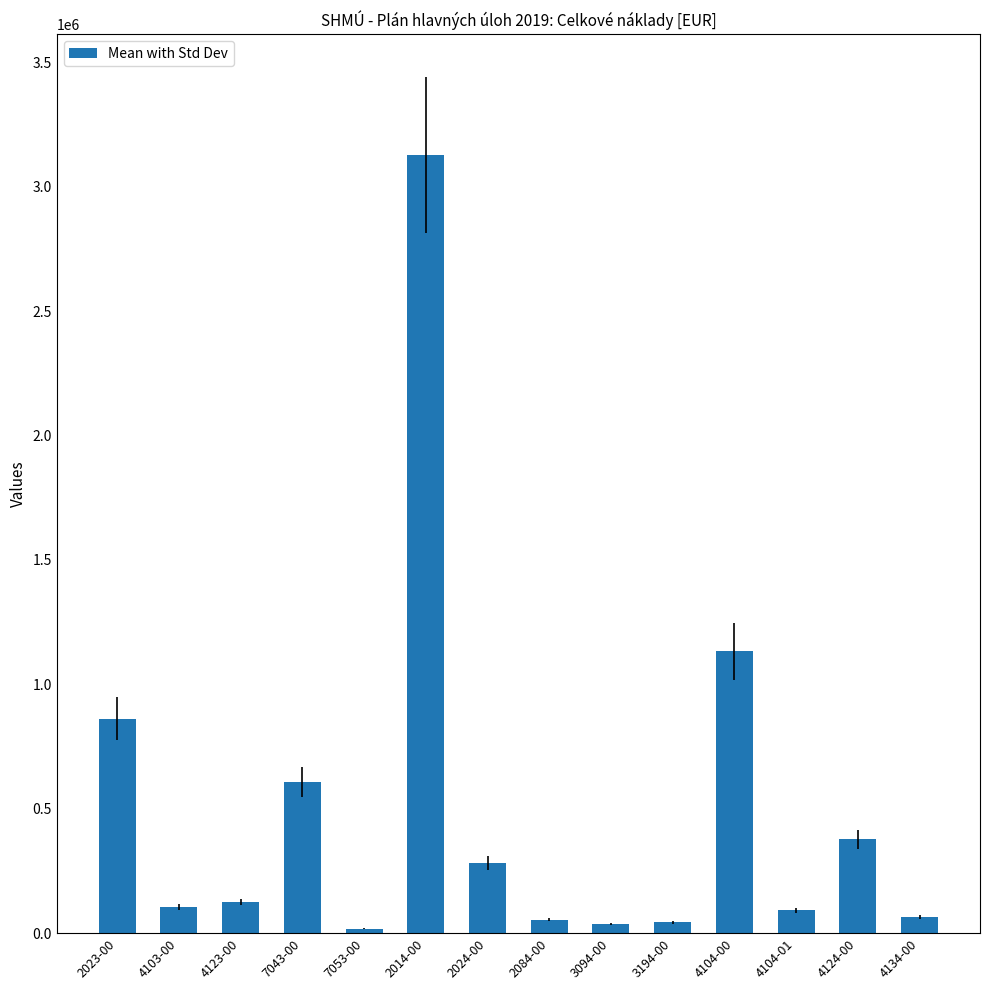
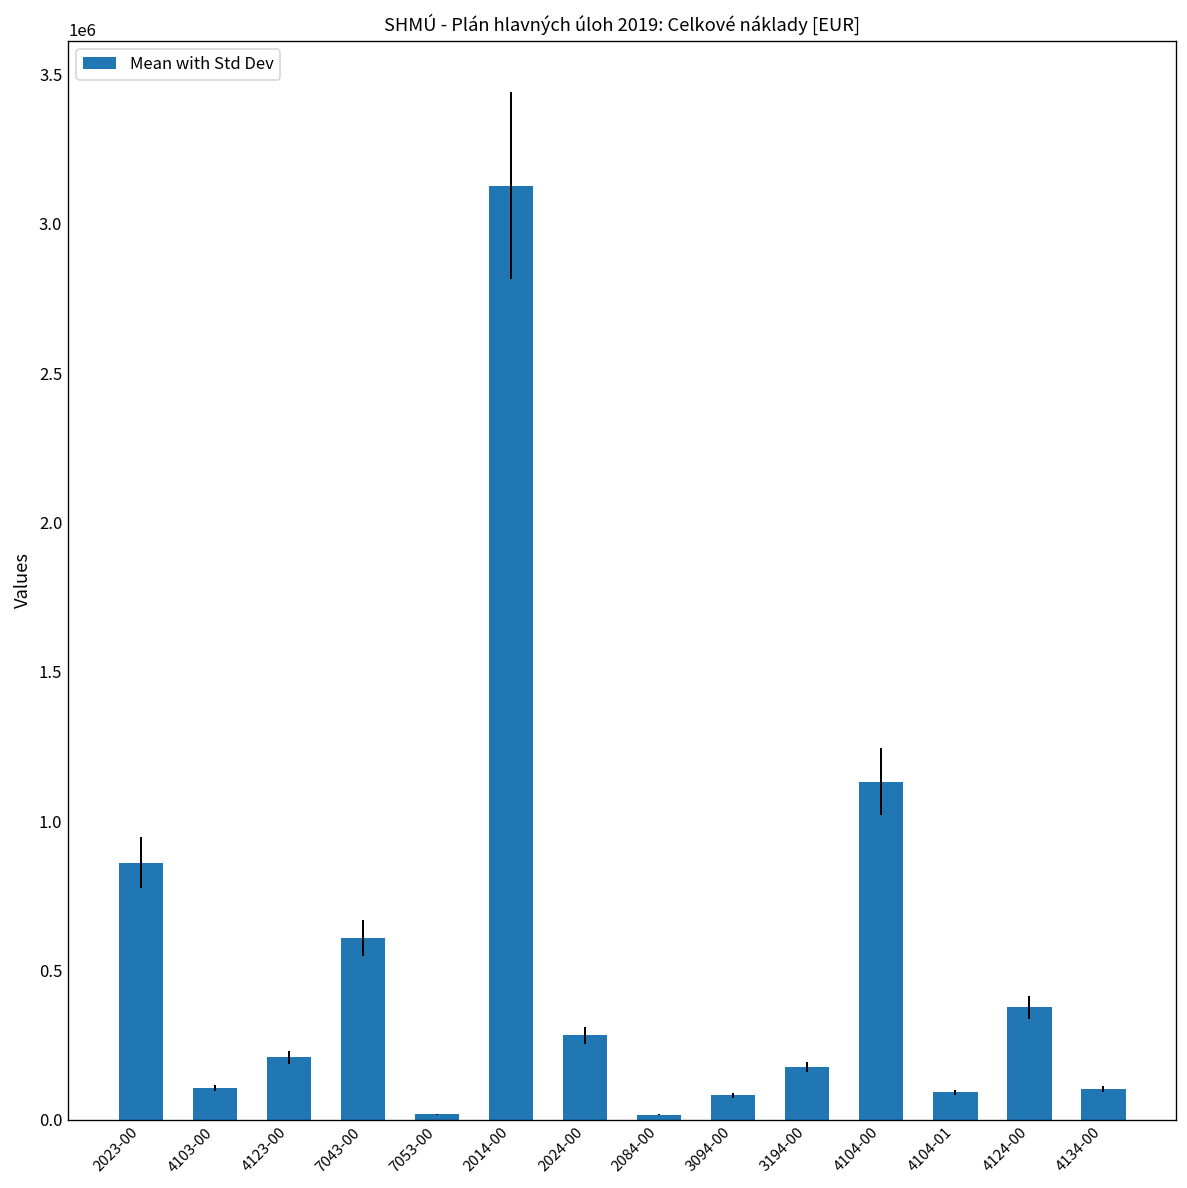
  {
    "2023-00": 860000,
    "4103-00": 110000,
-   "4123-00": 120000,
+   "4123-00": 210000,
    "7043-00": 610000,
    "7053-00": 20000,
    "2014-00": 3130000,
    "2024-00": 280000,
-   "2084-00": 50000,
-   "3094-00": 40000,
-   "3194-00": 40000,
+   "2084-00": 20000,
+   "3094-00": 80000,
+   "3194-00": 180000,
    "4104-00": 1130000,
    "4104-01": 90000,
    "4124-00": 380000,
-   "4134-00": 60000
+   "4134-00": 100000
  }
